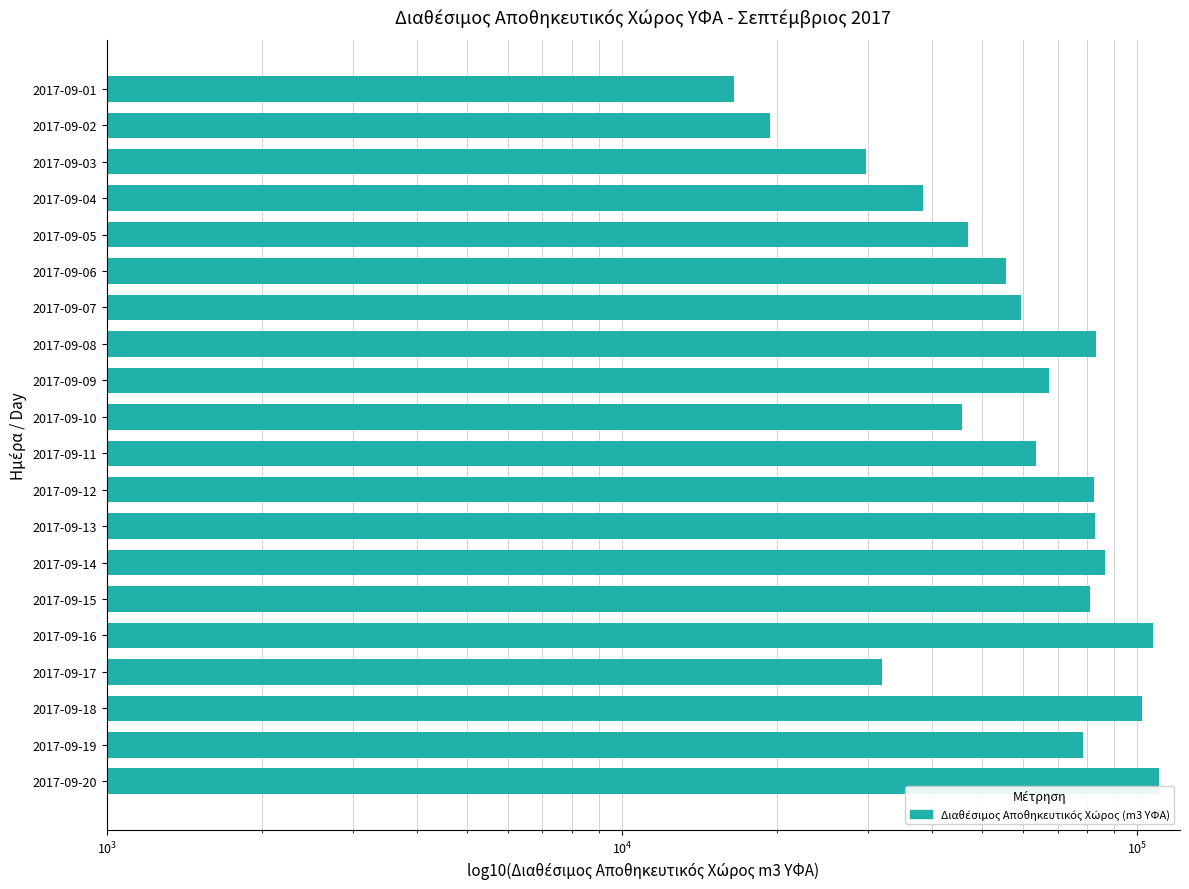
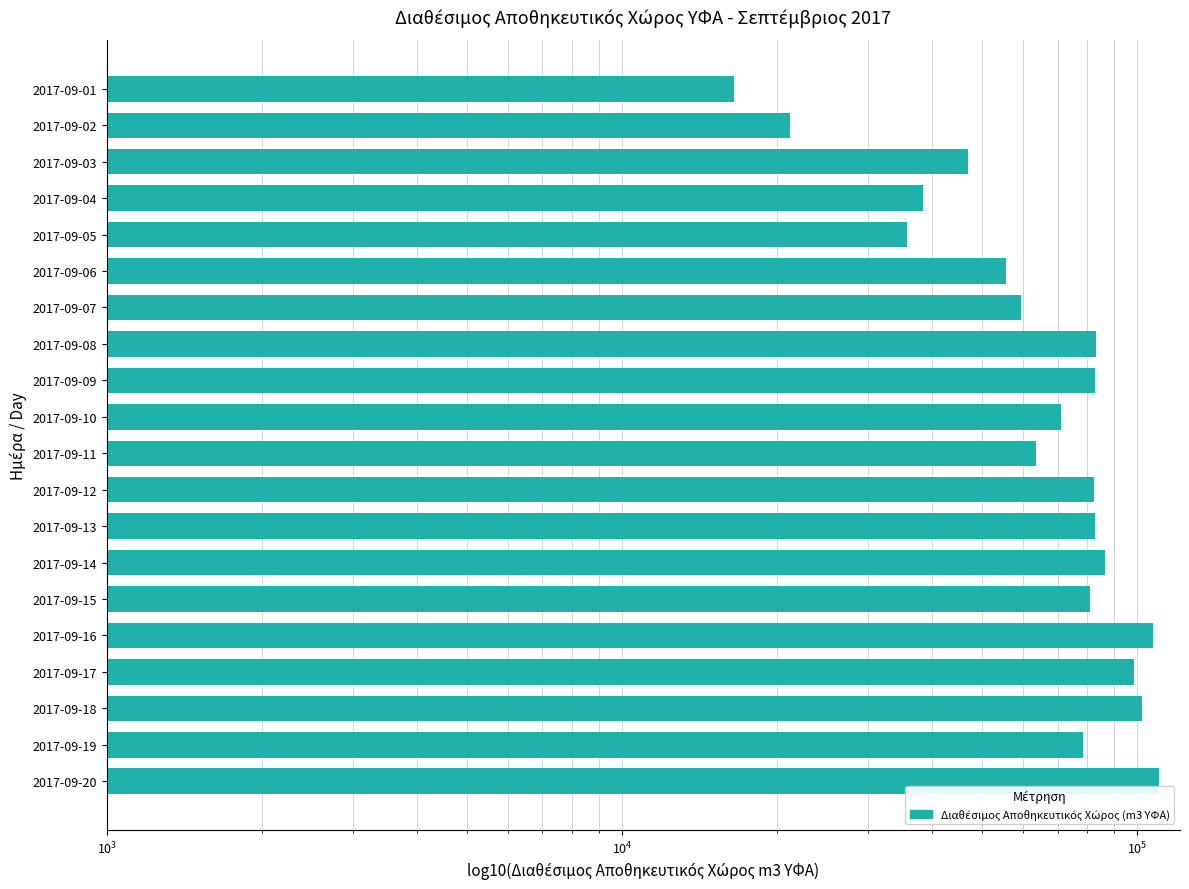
  {
    "2017-09-01": 16500,
-   "2017-09-02": 19400,
-   "2017-09-03": 30000,
+   "2017-09-02": 21200,
+   "2017-09-03": 47000,
    "2017-09-04": 38000,
-   "2017-09-05": 47000,
+   "2017-09-05": 36000,
    "2017-09-06": 56000,
    "2017-09-07": 59000,
    "2017-09-08": 83000,
-   "2017-09-09": 67000,
-   "2017-09-10": 46000,
+   "2017-09-09": 83000,
+   "2017-09-10": 71000,
    "2017-09-11": 63000,
    "2017-09-12": 82000,
    "2017-09-13": 83000,
    "2017-09-14": 87000,
    "2017-09-15": 81000,
    "2017-09-16": 107000,
-   "2017-09-17": 32000,
+   "2017-09-17": 98000,
    "2017-09-18": 102000,
    "2017-09-19": 79000,
    "2017-09-20": 110000
  }
